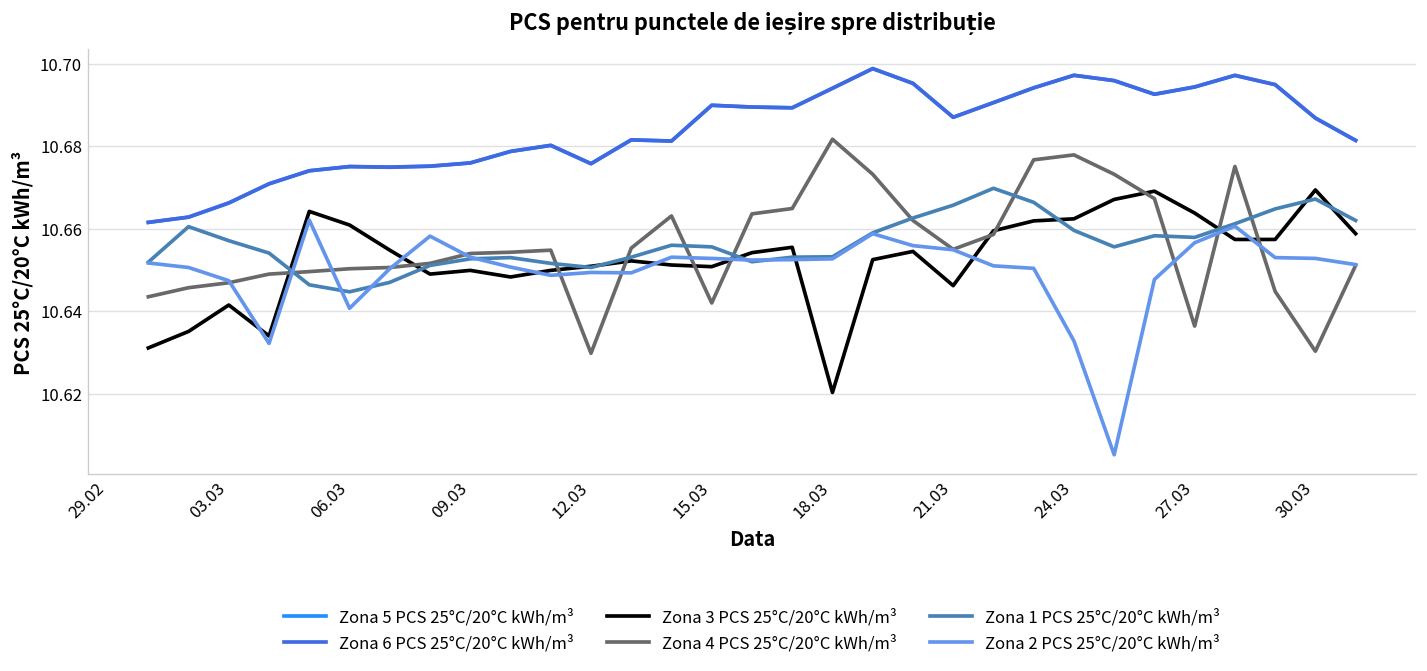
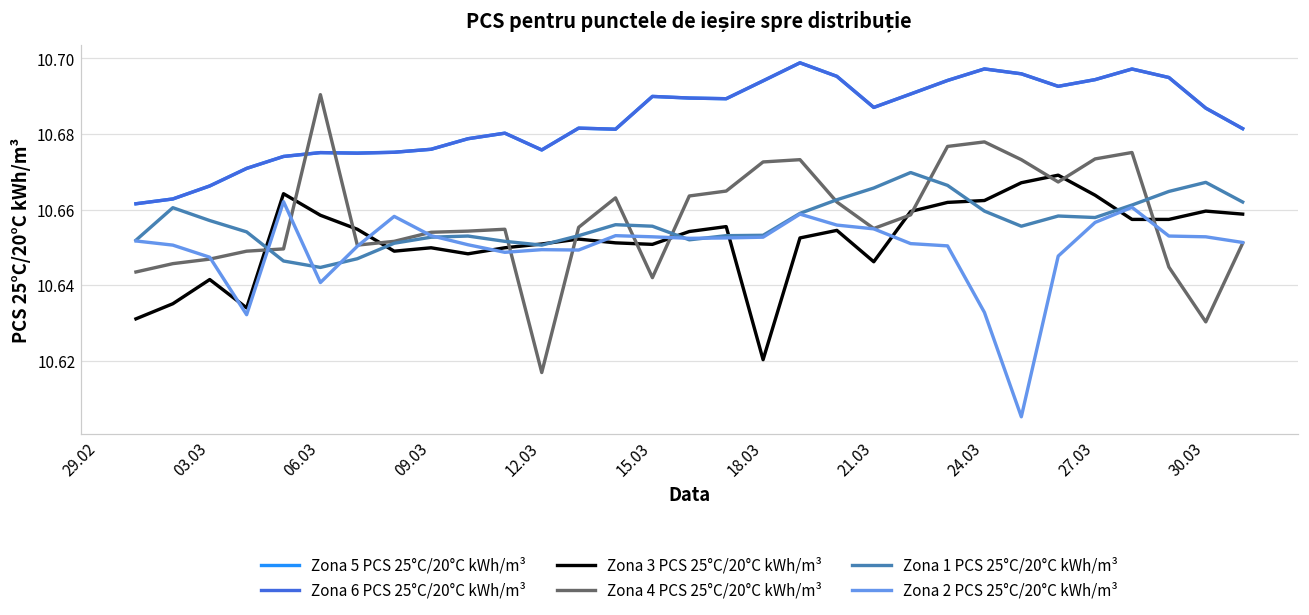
  {
    "Zona 3 PCS 25°C/20°C kWh/m³": {
      "03.03": 10.642,
-     "06.03": 10.661,
+     "06.03": 10.659,
      "09.03": 10.650,
      "15.03": 10.651,
      "18.03": 10.620,
      "21.03": 10.646,
      "24.03": 10.662,
      "27.03": 10.664,
-     "30.03": 10.669
+     "30.03": 10.660
    },
    "Zona 4 PCS 25°C/20°C kWh/m³": {
-     "06.03": 10.650,
+     "06.03": 10.690,
      "09.03": 10.654,
-     "12.03": 10.630,
+     "12.03": 10.617,
      "15.03": 10.642,
-     "18.03": 10.682,
+     "18.03": 10.673,
      "24.03": 10.678,
-     "27.03": 10.636,
+     "27.03": 10.673,
      "30.03": 10.630
    }
  }
